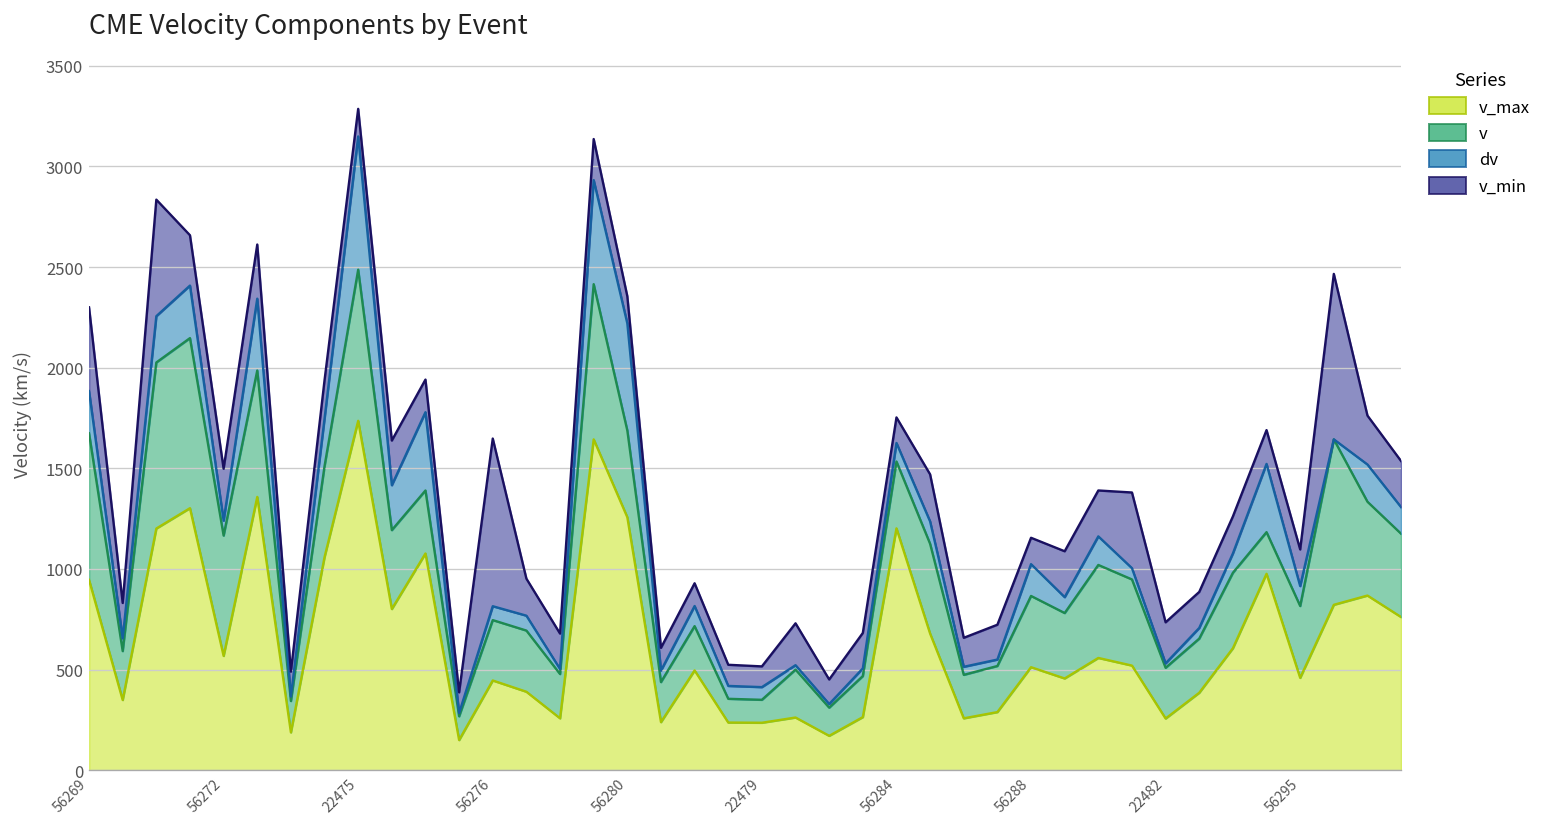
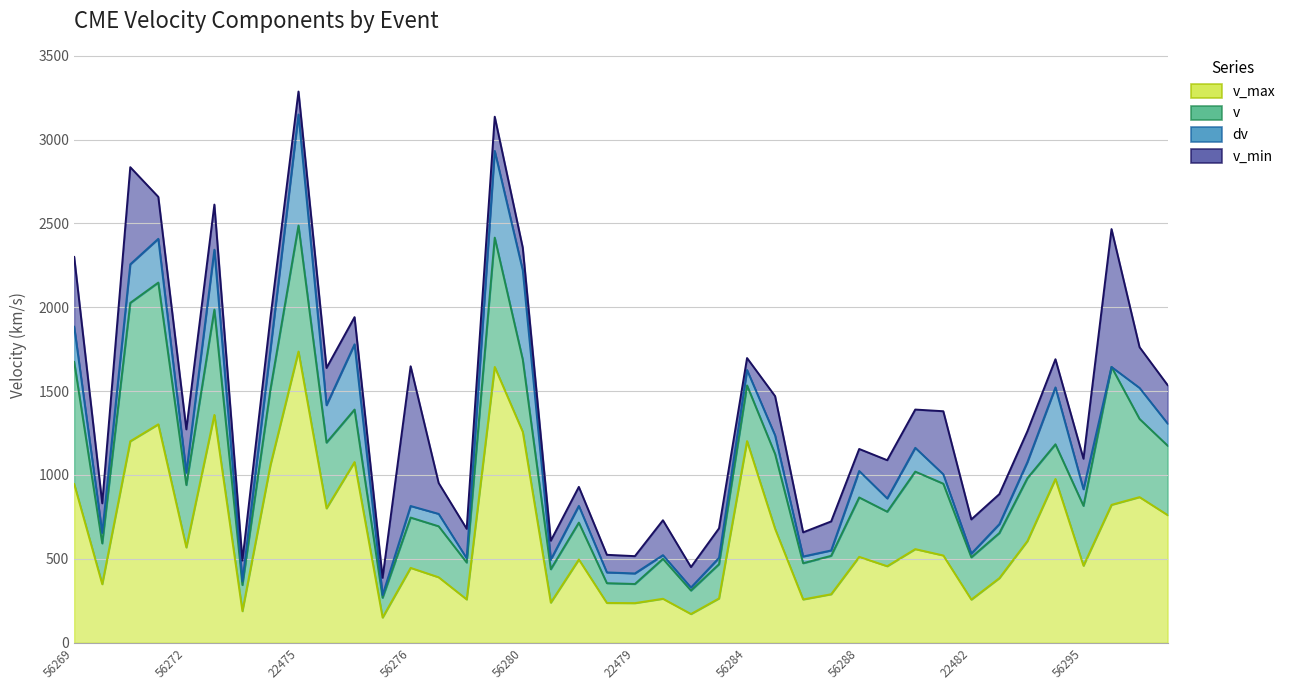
  {
    "v_max": {
      "56269": 950,
      "56272": 570,
      "22475": 1740,
      "56276": 450,
      "56280": 1260,
      "22479": 240,
      "56284": 1200,
      "56288": 510,
      "22482": 260,
      "56295": 460
    },
    "v": {
      "56269": 730,
-     "56272": 600,
+     "56272": 370,
      "22475": 750,
      "56276": 300,
      "56280": 430,
      "22479": 110,
      "56284": 330,
      "56288": 350,
      "22482": 250,
      "56295": 360
    },
    "dv": {
      "56269": 210,
      "56272": 70,
      "22475": 660,
      "56276": 70,
      "56280": 530,
      "22479": 60,
      "56284": 90,
      "56288": 160,
      "22482": 20,
      "56295": 100
    },
    "v_min": {
      "56269": 420,
      "56272": 260,
      "22475": 140,
      "56276": 830,
      "56280": 140,
      "22479": 100,
-     "56284": 130,
+     "56284": 70,
      "56288": 130,
      "22482": 200,
      "56295": 180
    }
  }
